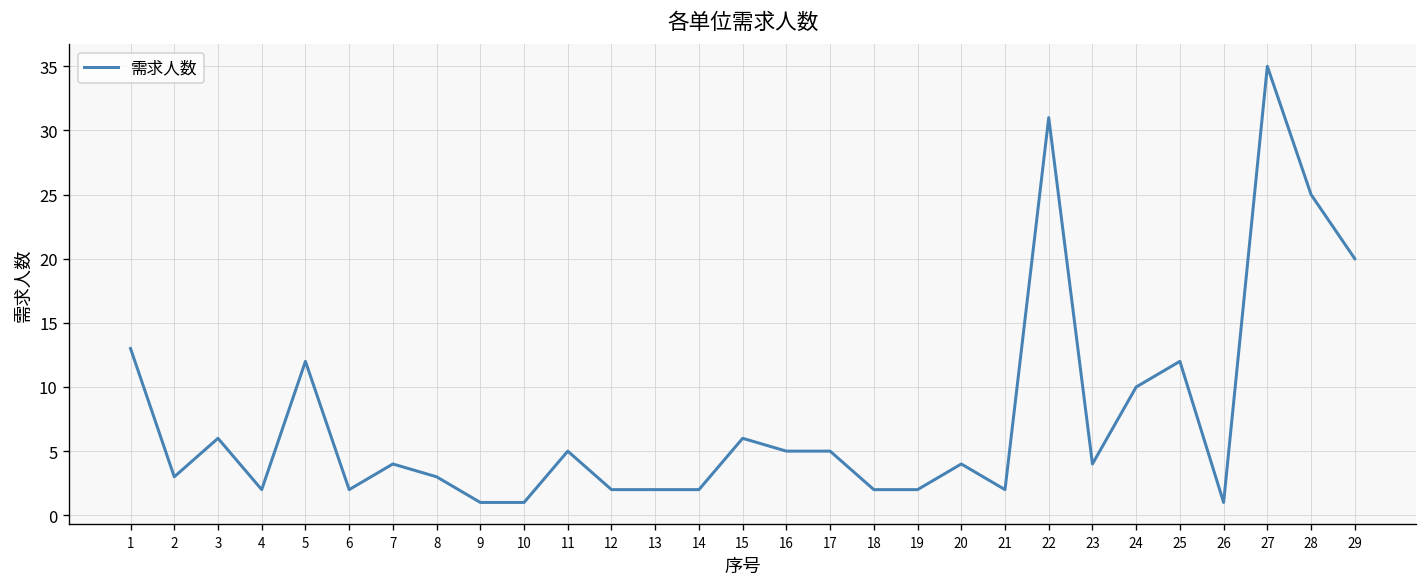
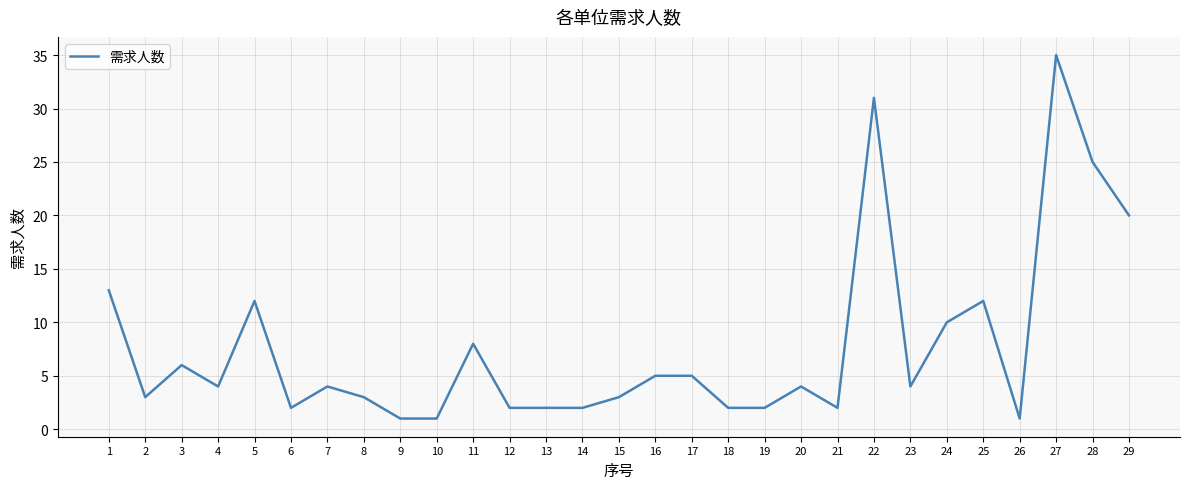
  {
    "1": 13,
    "2": 3,
    "3": 6,
-   "4": 2,
+   "4": 4,
    "5": 12,
    "6": 2,
    "7": 4,
    "8": 3,
    "9": 1,
    "10": 1,
-   "11": 5,
+   "11": 8,
    "12": 2,
    "13": 2,
    "14": 2,
-   "15": 6,
+   "15": 3,
    "16": 5,
    "17": 5,
    "18": 2,
    "19": 2,
    "20": 4,
    "21": 2,
    "22": 31,
    "23": 4,
    "24": 10,
    "25": 12,
    "26": 1,
    "27": 35,
    "28": 25,
    "29": 20
  }
